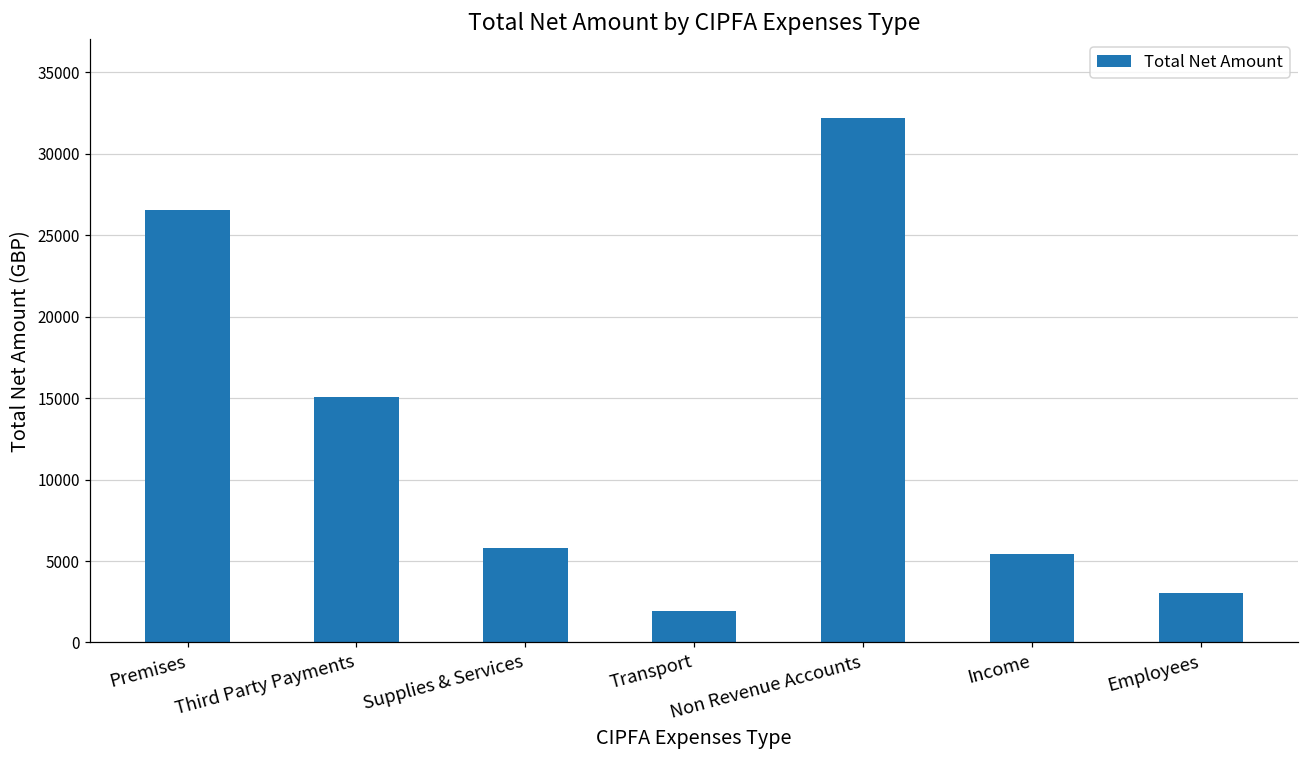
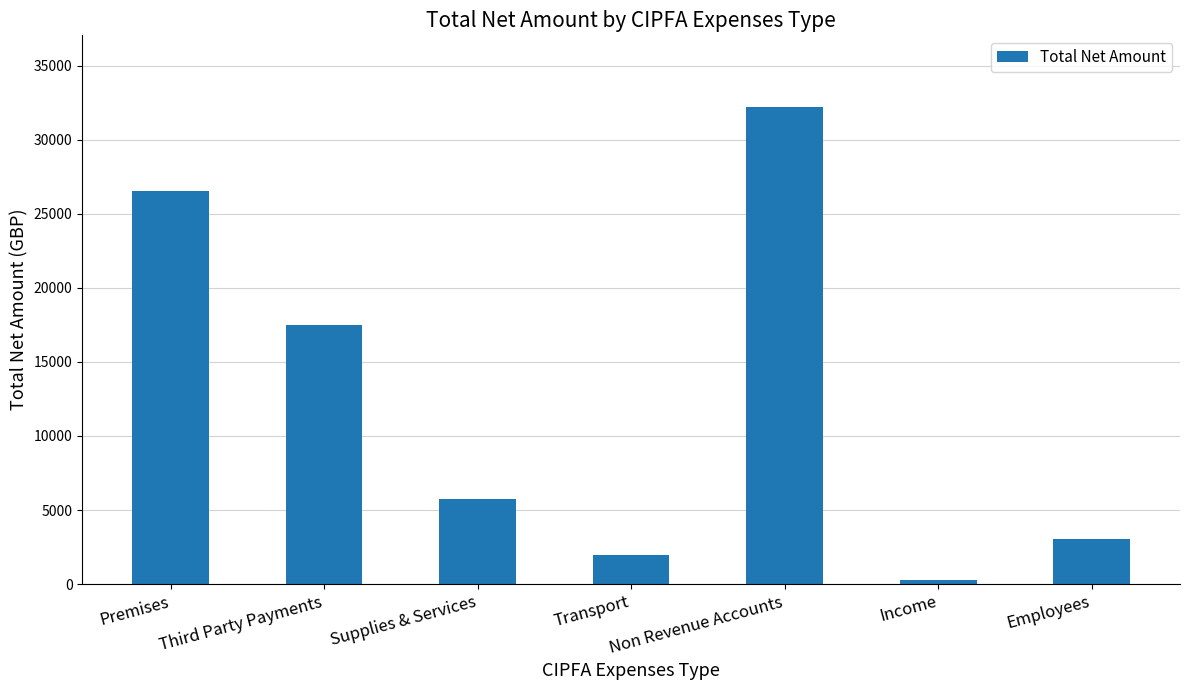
  {
    "Premises": 26500,
-   "Third Party Payments": 15100,
+   "Third Party Payments": 17500,
    "Supplies & Services": 5800,
    "Transport": 2000,
    "Non Revenue Accounts": 32200,
-   "Income": 5500,
+   "Income": 300,
    "Employees": 3100
  }
